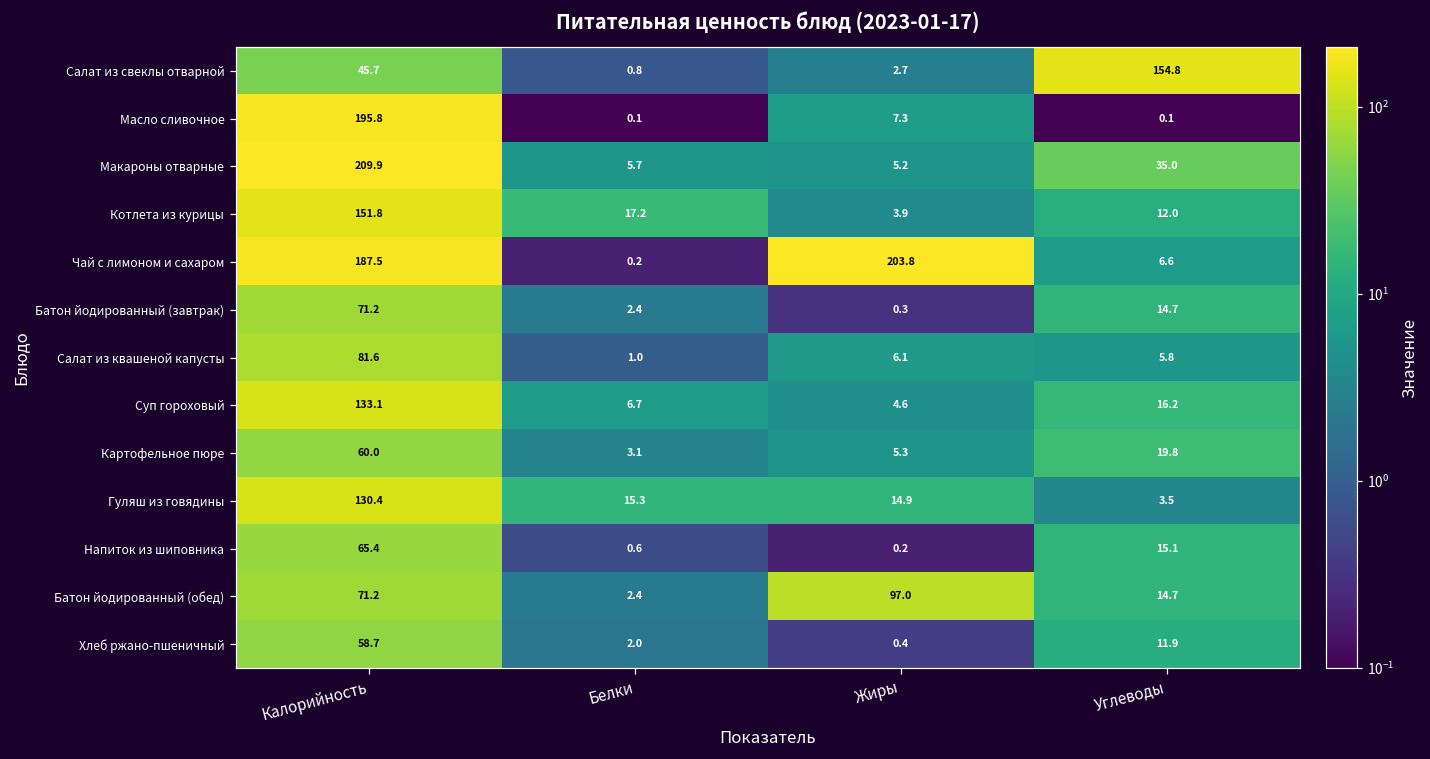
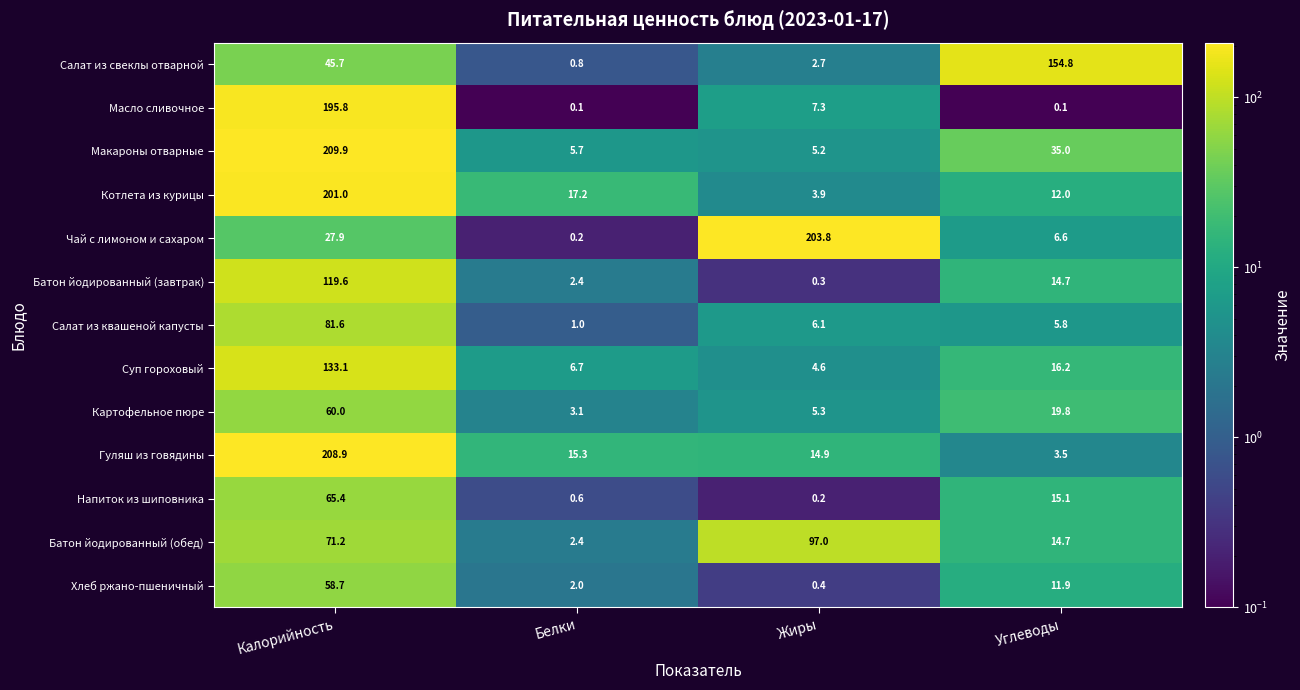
  {
    "Салат из свеклы отварной": {
      "Калорийность": 45.7,
      "Белки": 0.8,
      "Жиры": 2.7,
      "Углеводы": 154.8
    },
    "Масло сливочное": {
      "Калорийность": 195.8,
      "Белки": 0.1,
      "Жиры": 7.3,
      "Углеводы": 0.1
    },
    "Макароны отварные": {
      "Калорийность": 209.9,
      "Белки": 5.7,
      "Жиры": 5.2,
      "Углеводы": 35.0
    },
    "Котлета из курицы": {
-     "Калорийность": 151.8,
+     "Калорийность": 201.0,
      "Белки": 17.2,
      "Жиры": 3.9,
      "Углеводы": 12.0
    },
    "Чай с лимоном и сахаром": {
-     "Калорийность": 187.5,
+     "Калорийность": 27.9,
      "Белки": 0.2,
      "Жиры": 203.8,
      "Углеводы": 6.6
    },
    "Батон йодированный (завтрак)": {
-     "Калорийность": 71.2,
+     "Калорийность": 119.6,
      "Белки": 2.4,
      "Жиры": 0.3,
      "Углеводы": 14.7
    },
    "Салат из квашеной капусты": {
      "Калорийность": 81.6,
      "Белки": 1.0,
      "Жиры": 6.1,
      "Углеводы": 5.8
    },
    "Суп гороховый": {
      "Калорийность": 133.1,
      "Белки": 6.7,
      "Жиры": 4.6,
      "Углеводы": 16.2
    },
    "Картофельное пюре": {
      "Калорийность": 60.0,
      "Белки": 3.1,
      "Жиры": 5.3,
      "Углеводы": 19.8
    },
    "Гуляш из говядины": {
-     "Калорийность": 130.4,
+     "Калорийность": 208.9,
      "Белки": 15.3,
      "Жиры": 14.9,
      "Углеводы": 3.5
    },
    "Напиток из шиповника": {
      "Калорийность": 65.4,
      "Белки": 0.6,
      "Жиры": 0.2,
      "Углеводы": 15.1
    },
    "Батон йодированный (обед)": {
      "Калорийность": 71.2,
      "Белки": 2.4,
      "Жиры": 97.0,
      "Углеводы": 14.7
    },
    "Хлеб ржано-пшеничный": {
      "Калорийность": 58.7,
      "Белки": 2.0,
      "Жиры": 0.4,
      "Углеводы": 11.9
    }
  }
